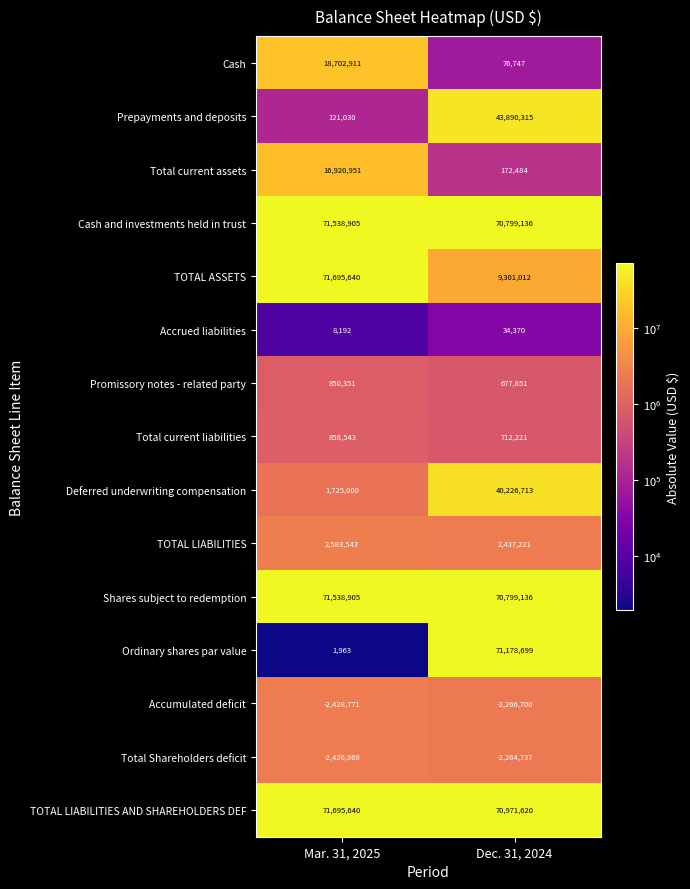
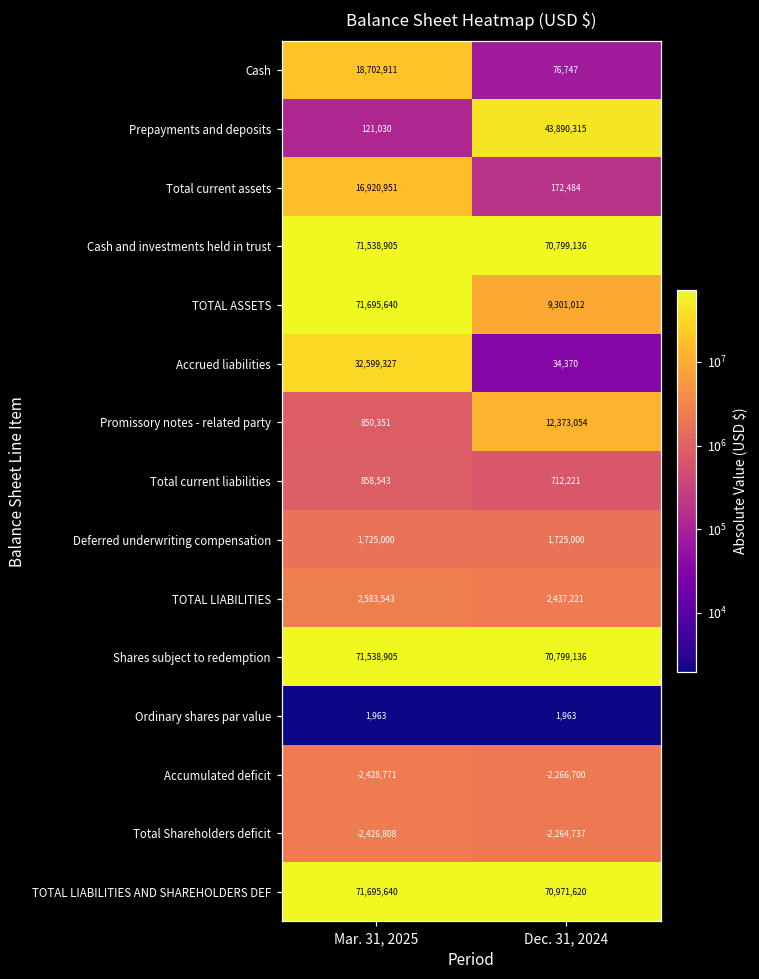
  {
    "Cash": {
      "Mar. 31, 2025": "18,702,911",
      "Dec. 31, 2024": "76,747"
    },
    "Prepayments and deposits": {
      "Mar. 31, 2025": "121,030",
      "Dec. 31, 2024": "43,890,315"
    },
    "Total current assets": {
      "Mar. 31, 2025": "16,920,951",
      "Dec. 31, 2024": "172,484"
    },
    "Cash and investments held in trust": {
      "Mar. 31, 2025": "71,538,905",
      "Dec. 31, 2024": "70,799,136"
    },
    "TOTAL ASSETS": {
      "Mar. 31, 2025": "71,695,640",
      "Dec. 31, 2024": "9,301,012"
    },
    "Accrued liabilities": {
-     "Mar. 31, 2025": "8,192",
+     "Mar. 31, 2025": "32,599,327",
      "Dec. 31, 2024": "34,370"
    },
    "Promissory notes - related party": {
      "Mar. 31, 2025": "850,351",
-     "Dec. 31, 2024": "677,851"
+     "Dec. 31, 2024": "12,373,054"
    },
    "Total current liabilities": {
      "Mar. 31, 2025": "858,543",
      "Dec. 31, 2024": "712,221"
    },
    "Deferred underwriting compensation": {
      "Mar. 31, 2025": "1,725,000",
-     "Dec. 31, 2024": "40,226,713"
+     "Dec. 31, 2024": "1,725,000"
    },
    "TOTAL LIABILITIES": {
      "Mar. 31, 2025": "2,583,543",
      "Dec. 31, 2024": "2,437,221"
    },
    "Shares subject to redemption": {
      "Mar. 31, 2025": "71,538,905",
      "Dec. 31, 2024": "70,799,136"
    },
    "Ordinary shares par value": {
      "Mar. 31, 2025": "1,963",
-     "Dec. 31, 2024": "71,178,699"
+     "Dec. 31, 2024": "1,963"
    },
    "Accumulated deficit": {
      "Mar. 31, 2025": "-2,428,771",
      "Dec. 31, 2024": "-2,266,700"
    },
    "Total Shareholders deficit": {
      "Mar. 31, 2025": "-2,426,808",
      "Dec. 31, 2024": "-2,264,737"
    },
    "TOTAL LIABILITIES AND SHAREHOLDERS DEF": {
      "Mar. 31, 2025": "71,695,640",
      "Dec. 31, 2024": "70,971,620"
    }
  }
